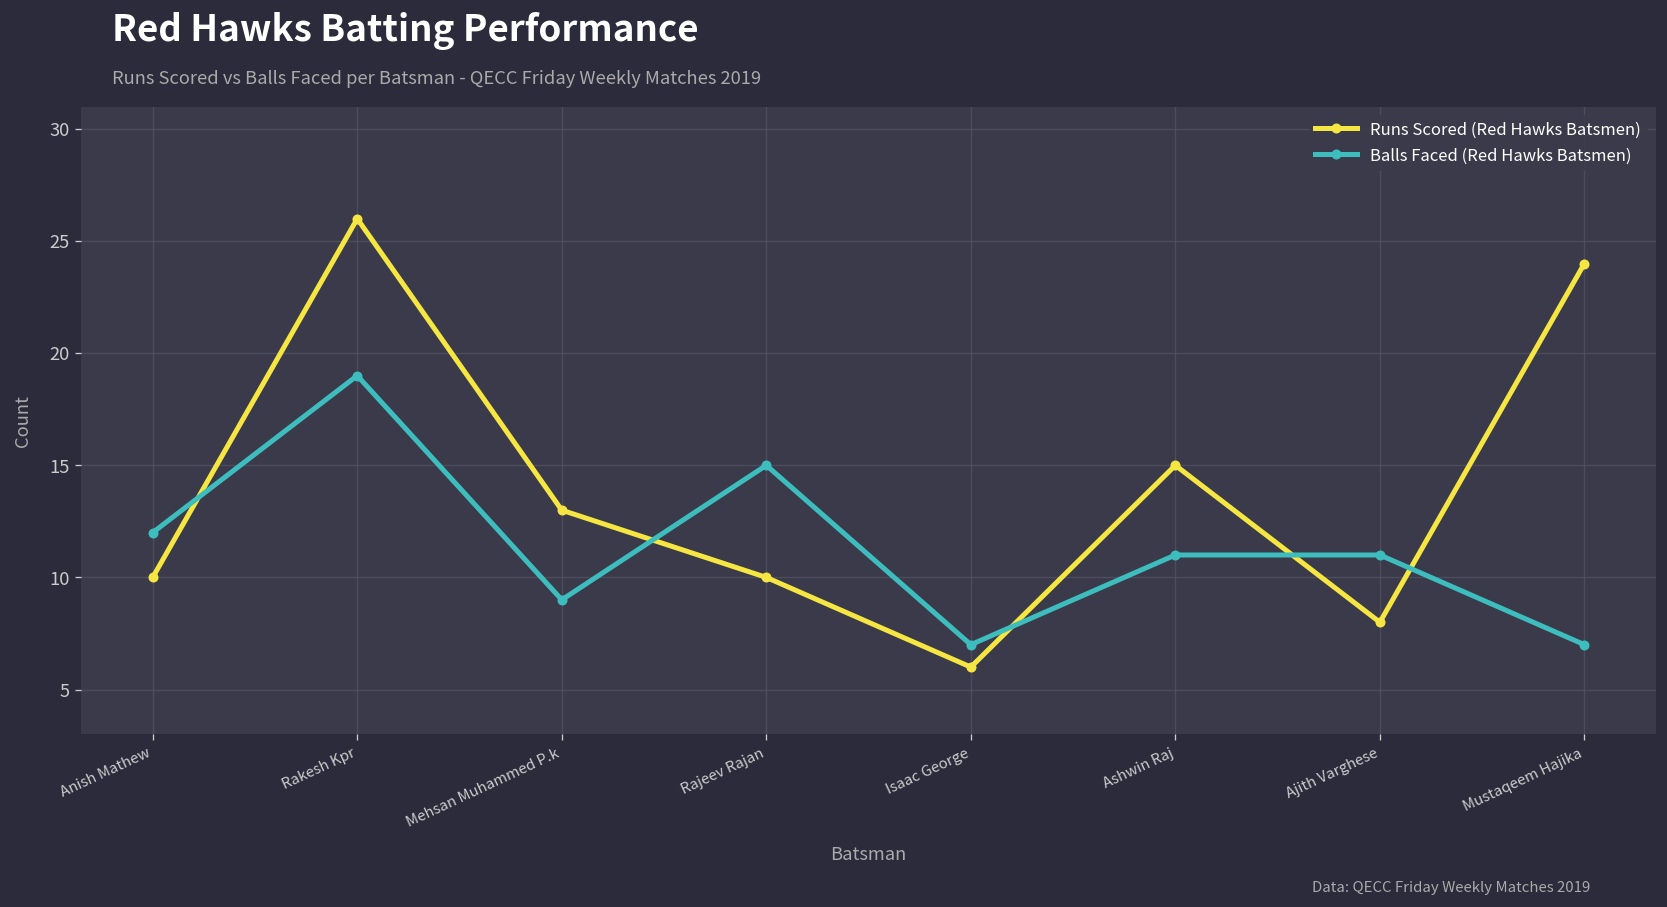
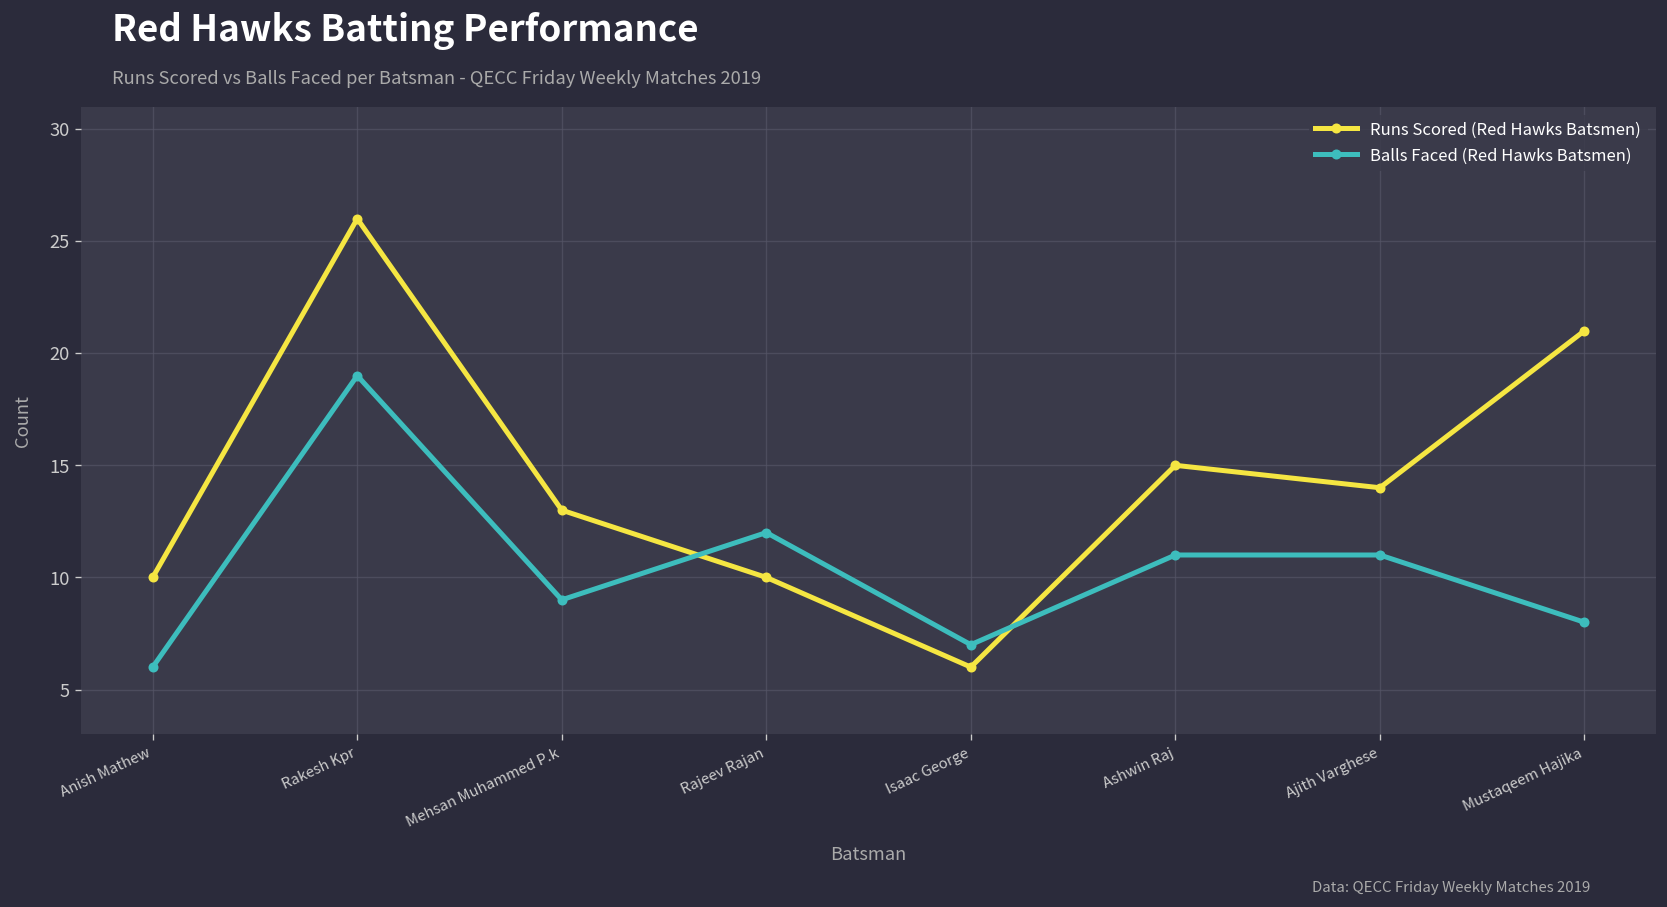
  {
    "Runs Scored (Red Hawks Batsmen)": {
      "Anish Mathew": 10,
      "Rakesh Kpr": 26,
      "Mehsan Muhammed P.k": 13,
      "Rajeev Rajan": 10,
      "Isaac George": 6,
      "Ashwin Raj": 15,
-     "Ajith Varghese": 8,
-     "Mustaqeem Hajika": 24
+     "Ajith Varghese": 14,
+     "Mustaqeem Hajika": 21
    },
    "Balls Faced (Red Hawks Batsmen)": {
-     "Anish Mathew": 12,
+     "Anish Mathew": 6,
      "Rakesh Kpr": 19,
      "Mehsan Muhammed P.k": 9,
-     "Rajeev Rajan": 15,
+     "Rajeev Rajan": 12,
      "Isaac George": 7,
      "Ashwin Raj": 11,
      "Ajith Varghese": 11,
-     "Mustaqeem Hajika": 7
+     "Mustaqeem Hajika": 8
    }
  }
